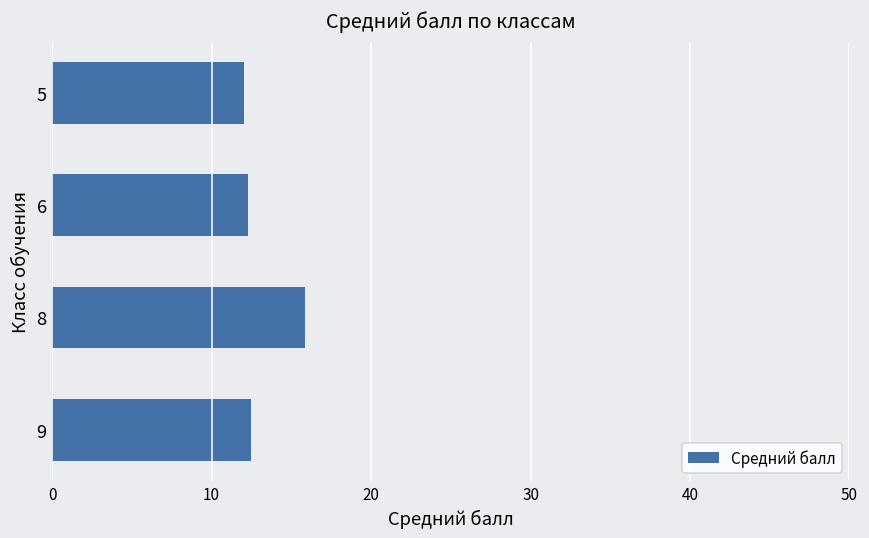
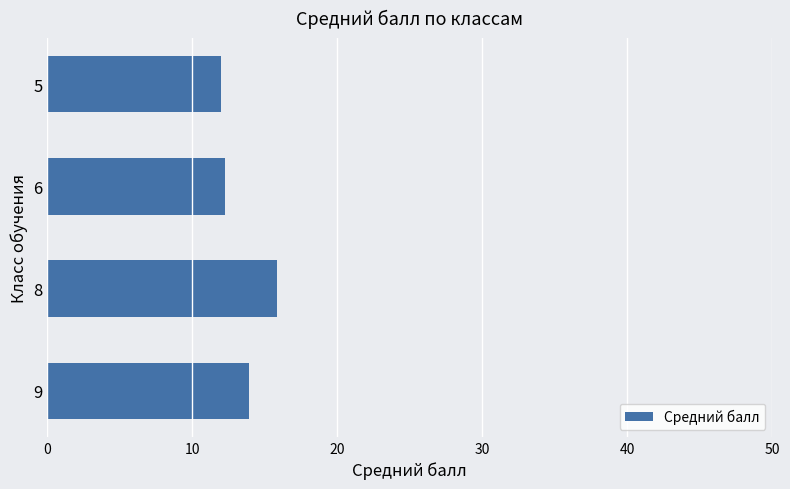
  {
    "5": 12.0,
    "6": 12.3,
    "8": 15.8,
-   "9": 12.5
+   "9": 13.9
  }
